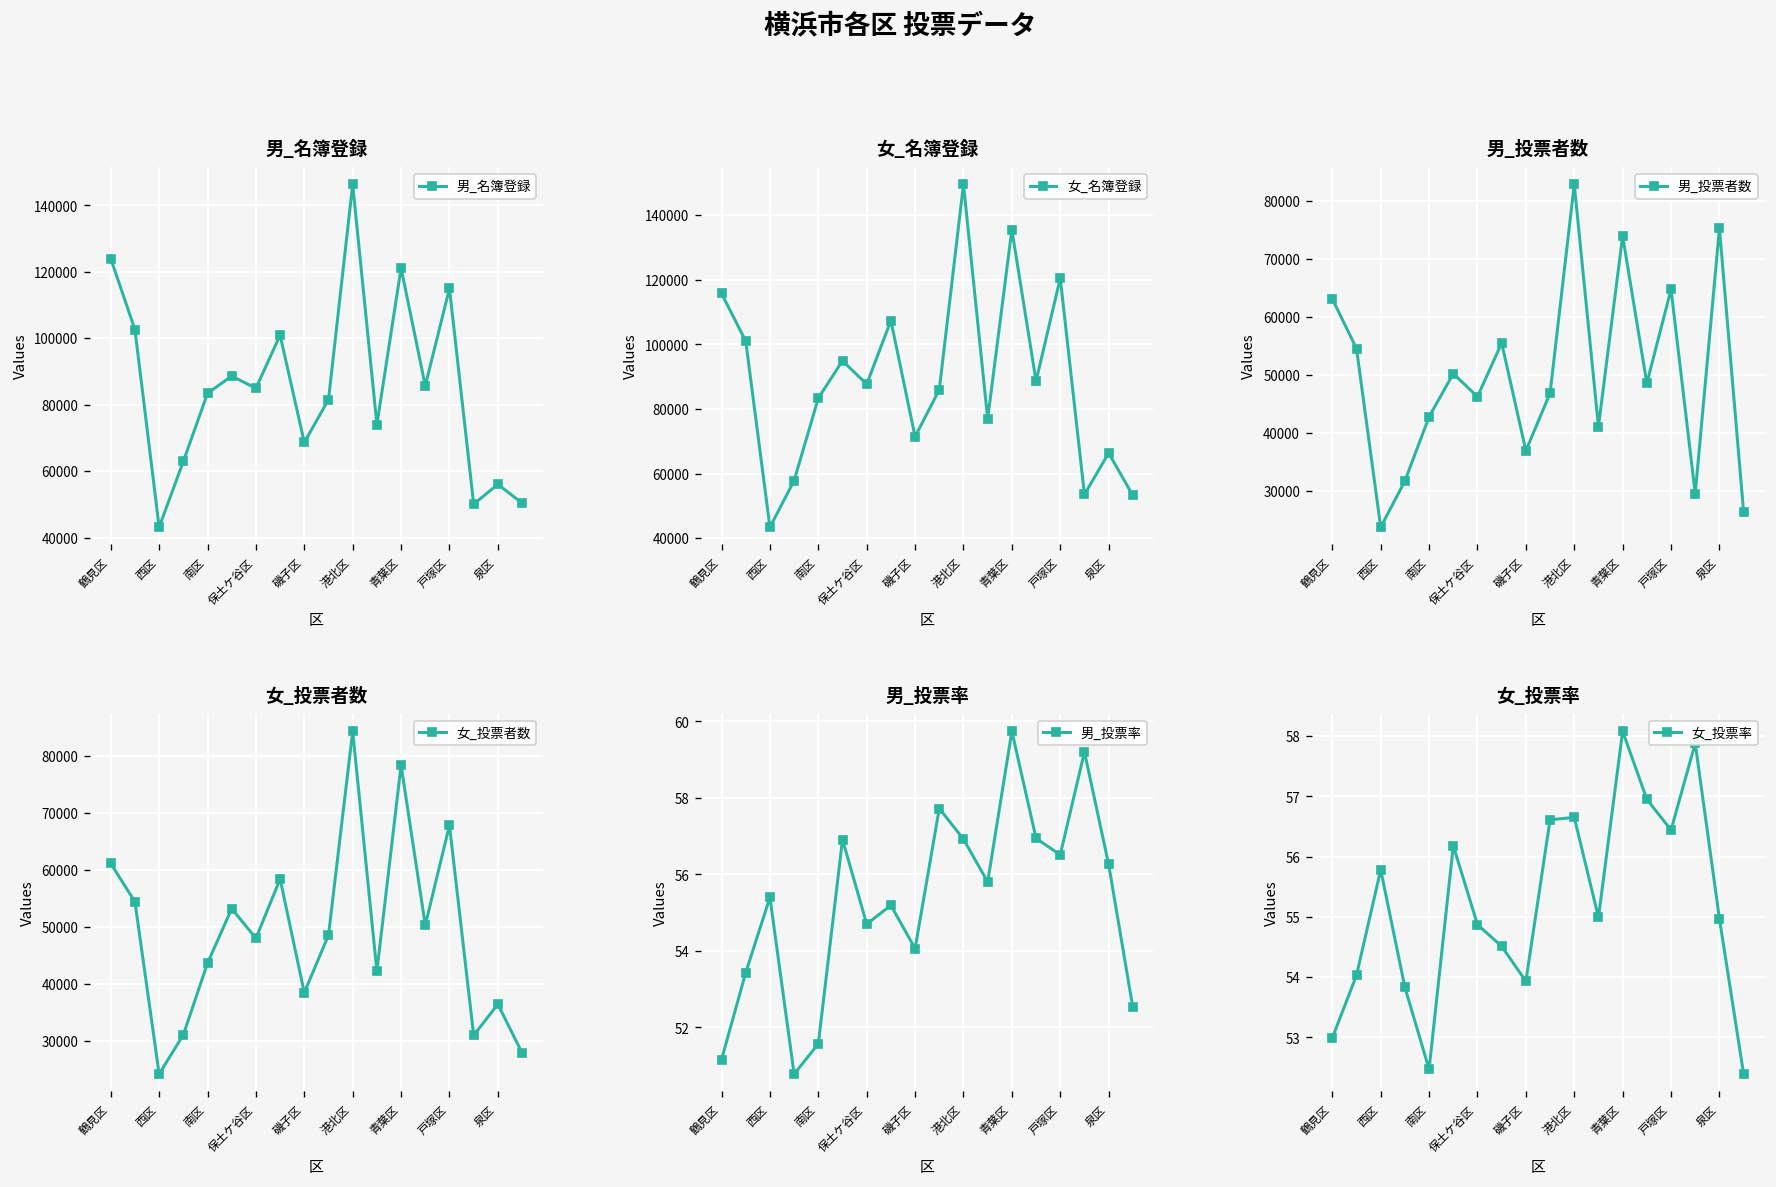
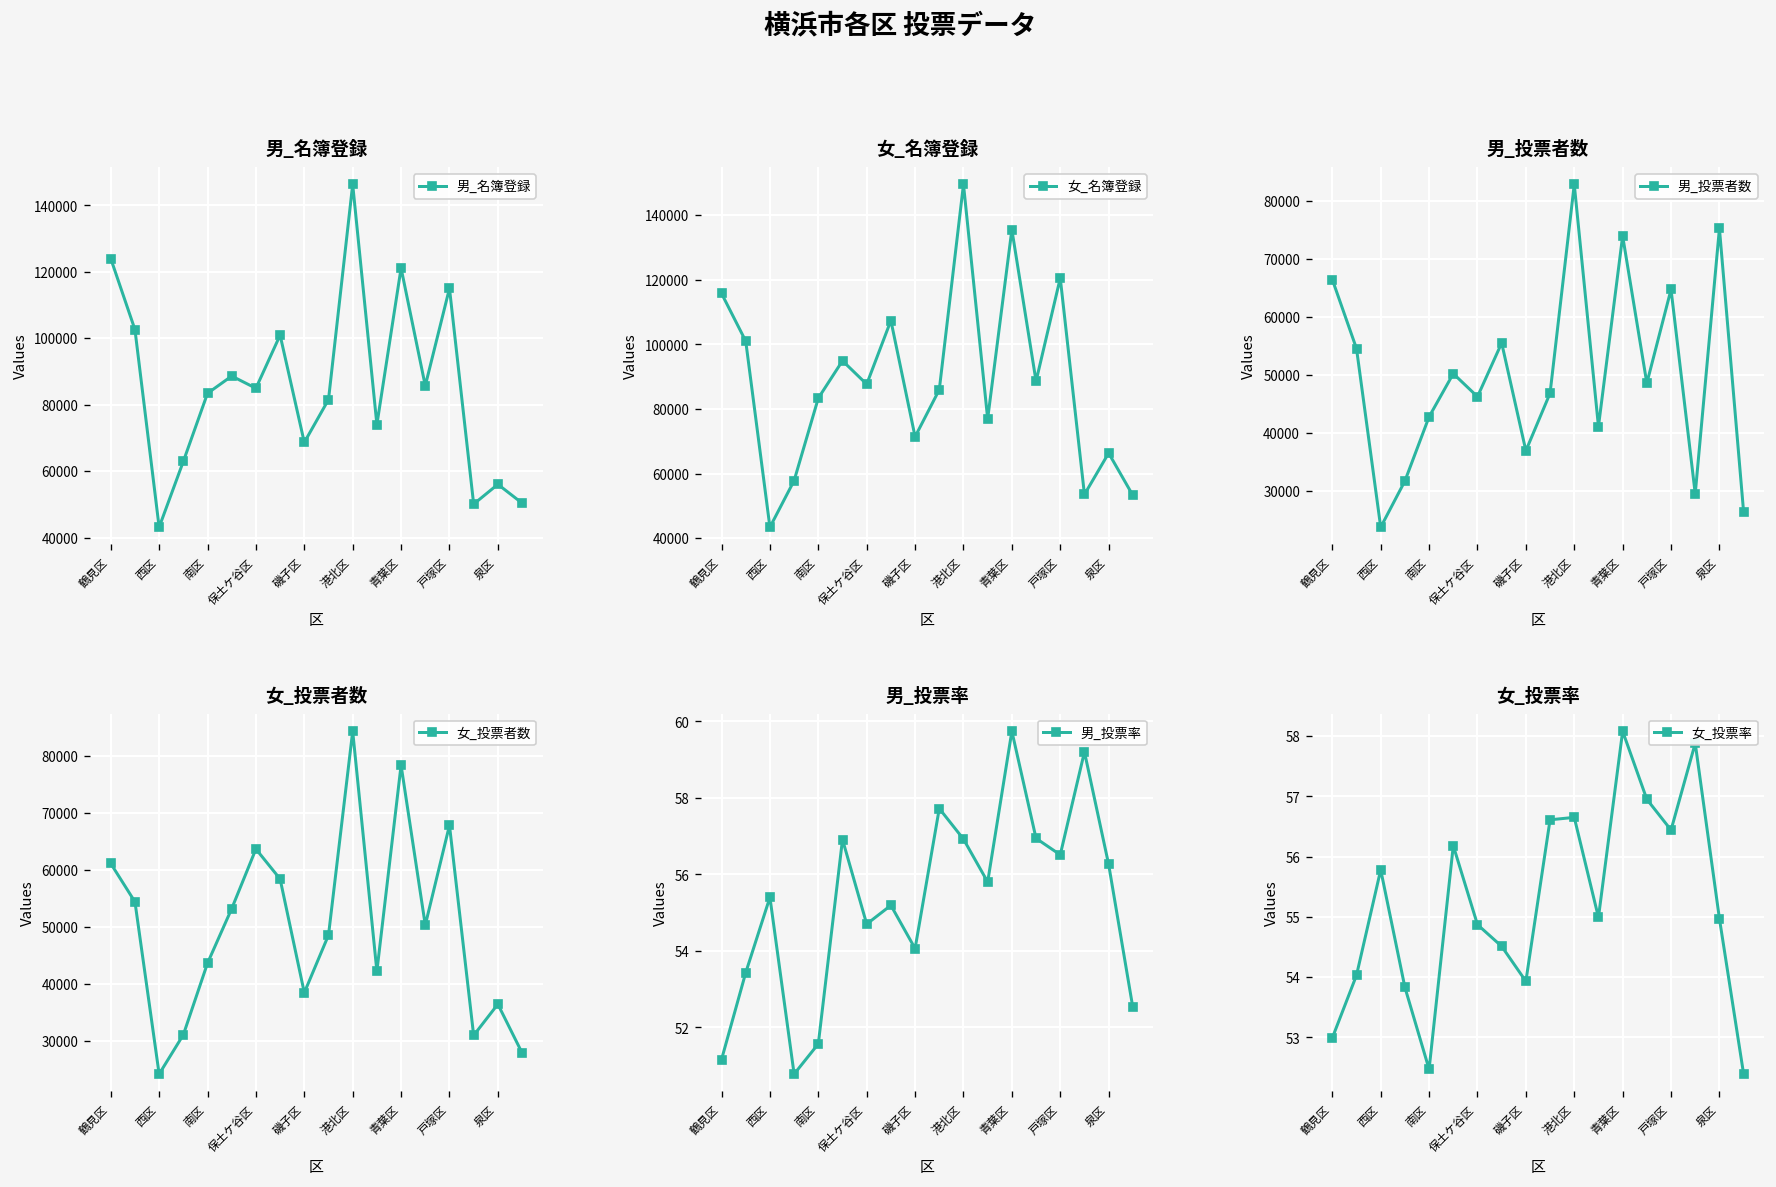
  {
    "男_名簿登録": {
      "鶴見区": 124000,
      "西区": 43000,
      "南区": 83000,
      "保土ケ谷区": 85000,
      "磯子区": 69000,
      "港北区": 146000,
      "青葉区": 121000,
      "戸塚区": 115000,
      "泉区": 56000
    },
    "女_名簿登録": {
      "鶴見区": 116000,
      "西区": 43000,
      "南区": 83000,
      "保土ケ谷区": 88000,
      "磯子区": 71000,
      "港北区": 150000,
      "青葉区": 136000,
      "戸塚区": 121000,
      "泉区": 66000
    },
    "男_投票者数": {
-     "鶴見区": 63000,
+     "鶴見区": 66000,
      "西区": 24000,
      "南区": 43000,
      "保土ケ谷区": 46000,
      "磯子区": 37000,
      "港北区": 83000,
      "青葉区": 74000,
      "戸塚区": 65000,
      "泉区": 75000
    },
    "女_投票者数": {
      "鶴見区": 61000,
      "西区": 24000,
      "南区": 44000,
-     "保土ケ谷区": 48000,
+     "保土ケ谷区": 64000,
      "磯子区": 38000,
      "港北区": 84000,
      "青葉区": 78000,
      "戸塚区": 68000,
      "泉区": 36000
    },
    "男_投票率": {
      "鶴見区": 51.2,
      "西区": 55.4,
      "南区": 51.6,
      "保土ケ谷区": 54.7,
      "磯子区": 54.1,
      "港北区": 56.9,
      "青葉区": 59.7,
      "戸塚区": 56.5,
      "泉区": 56.3
    },
    "女_投票率": {
      "鶴見区": 53.0,
      "西区": 55.8,
      "南区": 52.5,
      "保土ケ谷区": 54.9,
      "磯子区": 53.9,
      "港北区": 56.7,
      "青葉区": 58.1,
      "戸塚区": 56.4,
      "泉区": 55.0
    }
  }
